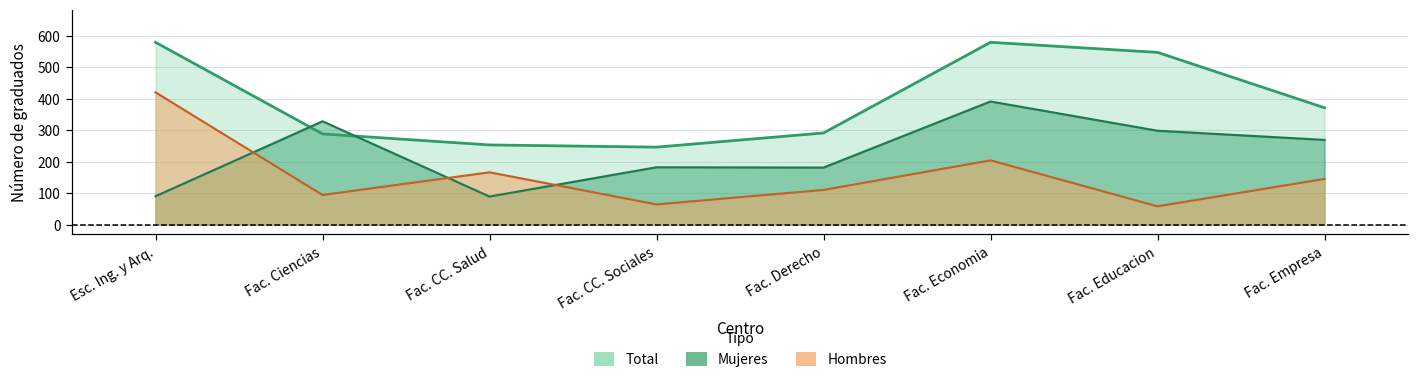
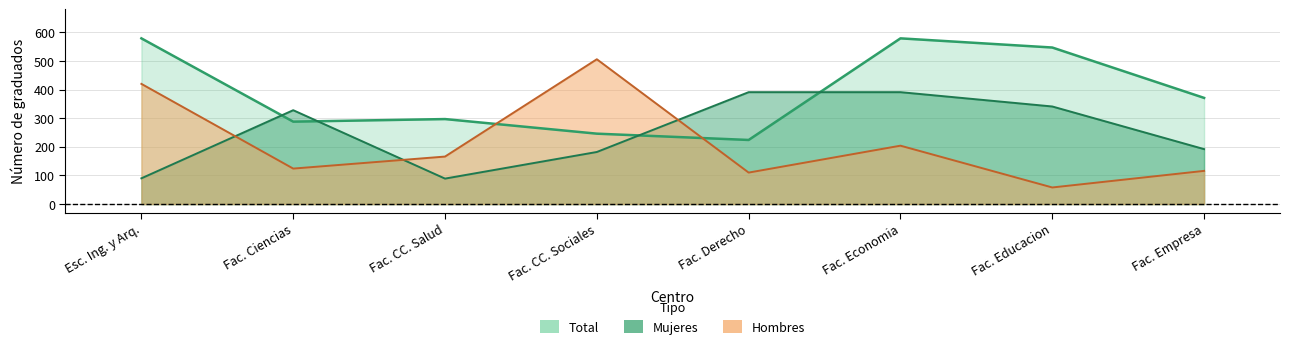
  {
    "Total": {
      "Esc. Ing. y Arq.": 580,
      "Fac. Ciencias": 290,
-     "Fac. CC. Salud": 250,
+     "Fac. CC. Salud": 300,
      "Fac. CC. Sociales": 250,
-     "Fac. Derecho": 290,
+     "Fac. Derecho": 220,
      "Fac. Economia": 580,
      "Fac. Educacion": 550,
      "Fac. Empresa": 370
    },
    "Mujeres": {
      "Esc. Ing. y Arq.": 90,
      "Fac. Ciencias": 330,
      "Fac. CC. Salud": 90,
      "Fac. CC. Sociales": 180,
-     "Fac. Derecho": 180,
+     "Fac. Derecho": 390,
      "Fac. Economia": 390,
-     "Fac. Educacion": 300,
-     "Fac. Empresa": 270
+     "Fac. Educacion": 340,
+     "Fac. Empresa": 190
    },
    "Hombres": {
      "Esc. Ing. y Arq.": 420,
-     "Fac. Ciencias": 90,
+     "Fac. Ciencias": 120,
      "Fac. CC. Salud": 170,
-     "Fac. CC. Sociales": 60,
+     "Fac. CC. Sociales": 510,
      "Fac. Derecho": 110,
      "Fac. Economia": 200,
      "Fac. Educacion": 60,
-     "Fac. Empresa": 150
+     "Fac. Empresa": 120
    }
  }
